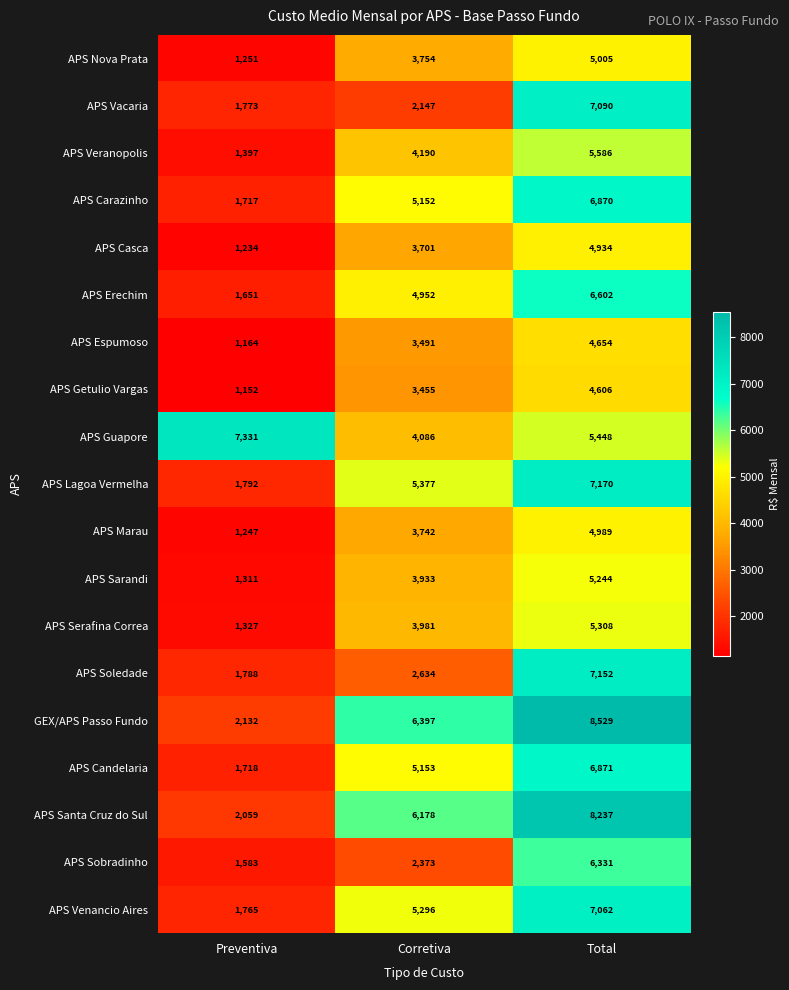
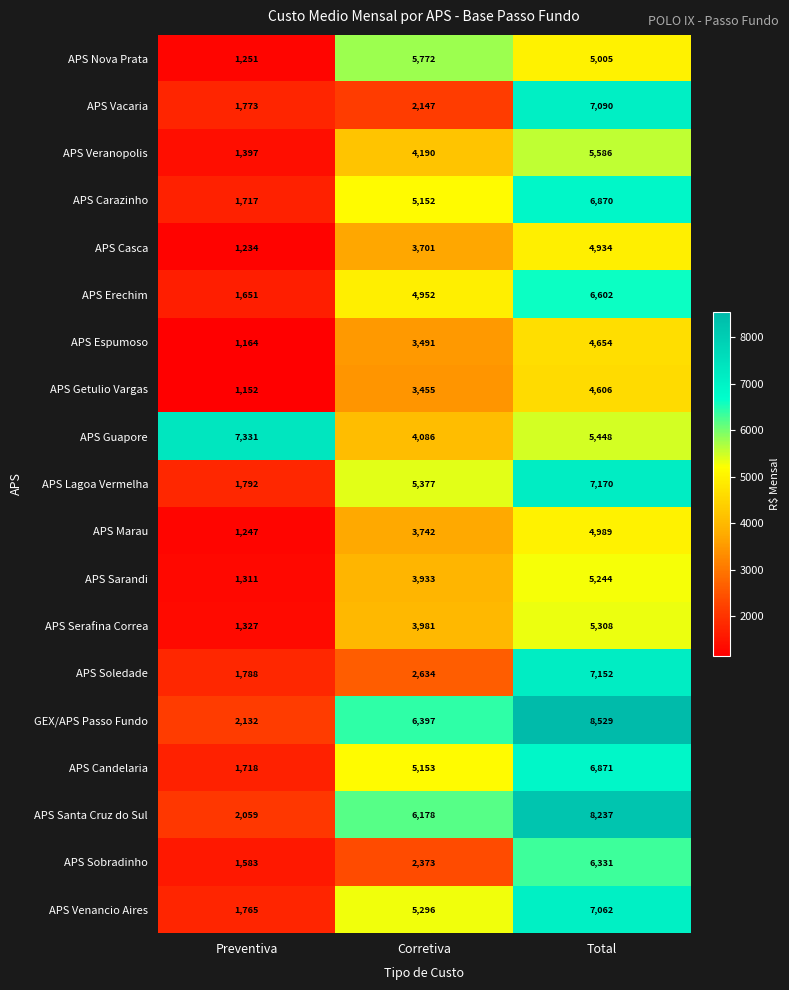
  {
    "APS Nova Prata": {
      "Preventiva": "1,251",
-     "Corretiva": "3,754",
+     "Corretiva": "5,772",
      "Total": "5,005"
    },
    "APS Vacaria": {
      "Preventiva": "1,773",
      "Corretiva": "2,147",
      "Total": "7,090"
    },
    "APS Veranopolis": {
      "Preventiva": "1,397",
      "Corretiva": "4,190",
      "Total": "5,586"
    },
    "APS Carazinho": {
      "Preventiva": "1,717",
      "Corretiva": "5,152",
      "Total": "6,870"
    },
    "APS Casca": {
      "Preventiva": "1,234",
      "Corretiva": "3,701",
      "Total": "4,934"
    },
    "APS Erechim": {
      "Preventiva": "1,651",
      "Corretiva": "4,952",
      "Total": "6,602"
    },
    "APS Espumoso": {
      "Preventiva": "1,164",
      "Corretiva": "3,491",
      "Total": "4,654"
    },
    "APS Getulio Vargas": {
      "Preventiva": "1,152",
      "Corretiva": "3,455",
      "Total": "4,606"
    },
    "APS Guapore": {
      "Preventiva": "7,331",
      "Corretiva": "4,086",
      "Total": "5,448"
    },
    "APS Lagoa Vermelha": {
      "Preventiva": "1,792",
      "Corretiva": "5,377",
      "Total": "7,170"
    },
    "APS Marau": {
      "Preventiva": "1,247",
      "Corretiva": "3,742",
      "Total": "4,989"
    },
    "APS Sarandi": {
      "Preventiva": "1,311",
      "Corretiva": "3,933",
      "Total": "5,244"
    },
    "APS Serafina Correa": {
      "Preventiva": "1,327",
      "Corretiva": "3,981",
      "Total": "5,308"
    },
    "APS Soledade": {
      "Preventiva": "1,788",
      "Corretiva": "2,634",
      "Total": "7,152"
    },
    "GEX/APS Passo Fundo": {
      "Preventiva": "2,132",
      "Corretiva": "6,397",
      "Total": "8,529"
    },
    "APS Candelaria": {
      "Preventiva": "1,718",
      "Corretiva": "5,153",
      "Total": "6,871"
    },
    "APS Santa Cruz do Sul": {
      "Preventiva": "2,059",
      "Corretiva": "6,178",
      "Total": "8,237"
    },
    "APS Sobradinho": {
      "Preventiva": "1,583",
      "Corretiva": "2,373",
      "Total": "6,331"
    },
    "APS Venancio Aires": {
      "Preventiva": "1,765",
      "Corretiva": "5,296",
      "Total": "7,062"
    }
  }
